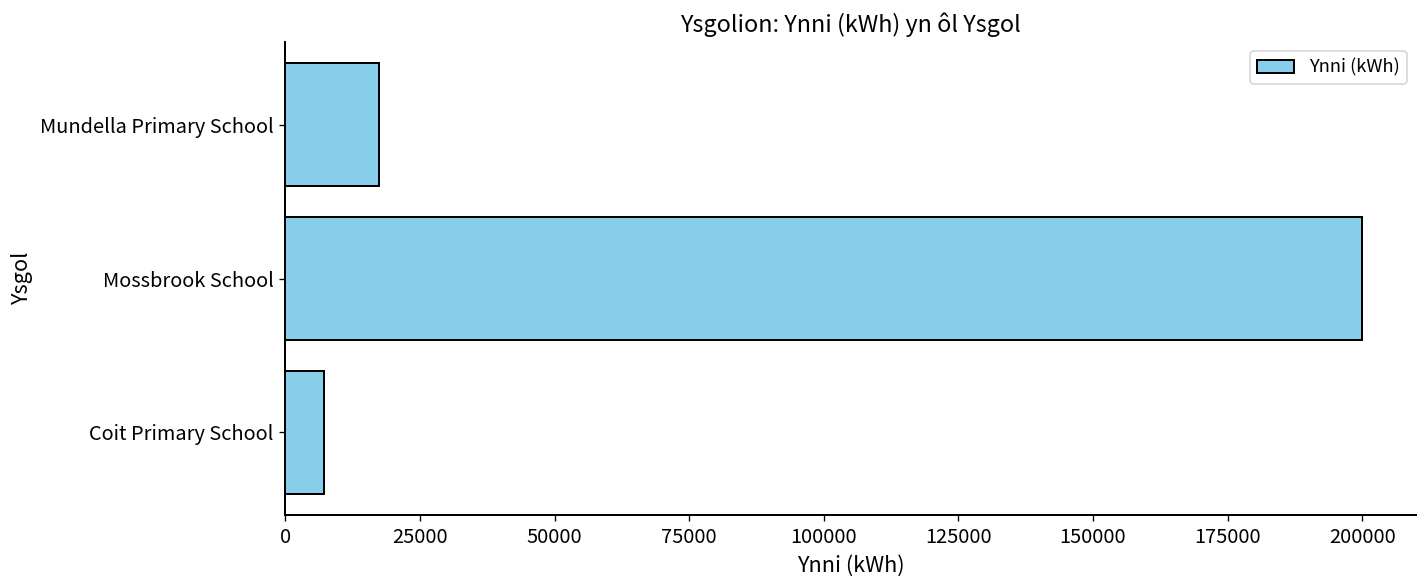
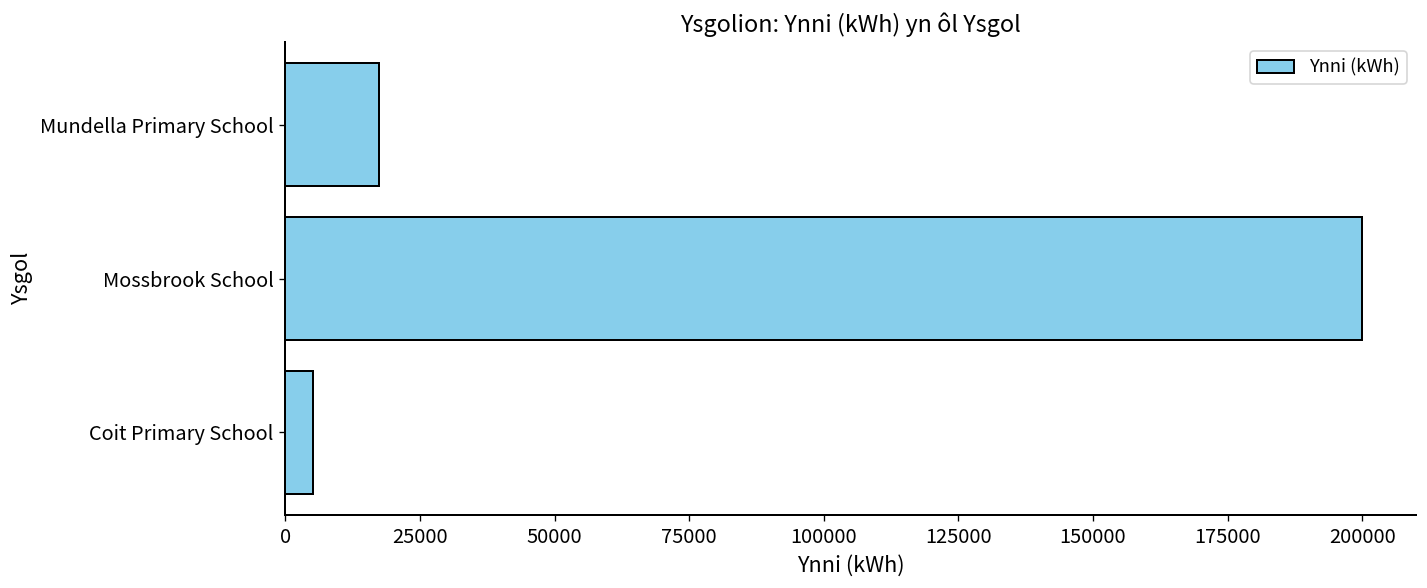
  {
    "Mundella Primary School": 17000,
    "Mossbrook School": 200000,
-   "Coit Primary School": 7000
+   "Coit Primary School": 5000
  }
